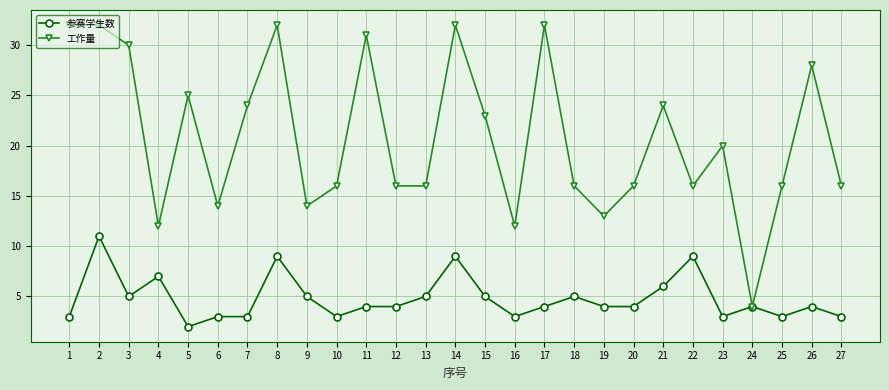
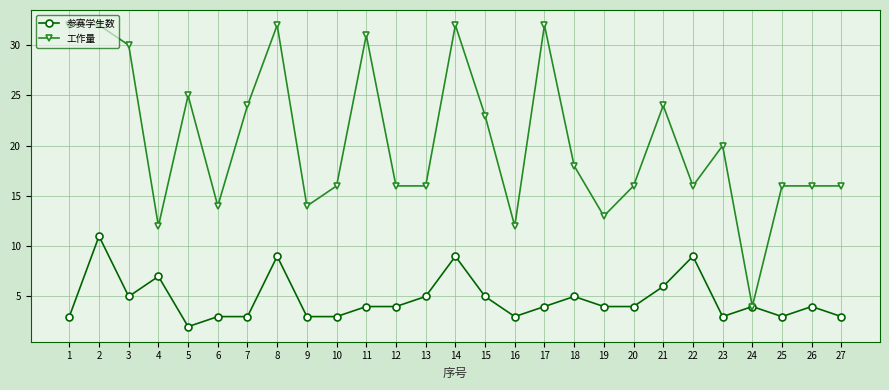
  {
    "参赛学生数": {
      "1": 3,
      "2": 11,
      "3": 5,
      "4": 7,
      "5": 2,
      "6": 3,
      "7": 3,
      "8": 9,
-     "9": 5,
+     "9": 3,
      "10": 3,
      "11": 4,
      "12": 4,
      "13": 5,
      "14": 9,
      "15": 5,
      "16": 3,
      "17": 4,
      "18": 5,
      "19": 4,
      "20": 4,
      "21": 6,
      "22": 9,
      "23": 3,
      "25": 3,
      "26": 4,
      "27": 3
    },
    "工作量": {
      "3": 30,
      "4": 12,
      "5": 25,
      "6": 14,
      "7": 24,
      "8": 32,
      "9": 14,
      "10": 16,
      "11": 31,
      "12": 16,
      "13": 16,
      "14": 32,
      "15": 23,
      "16": 12,
      "17": 32,
-     "18": 16,
+     "18": 18,
      "19": 13,
      "20": 16,
      "21": 24,
      "22": 16,
      "23": 20,
      "25": 16,
-     "26": 28,
+     "26": 16,
      "27": 16
    }
  }
